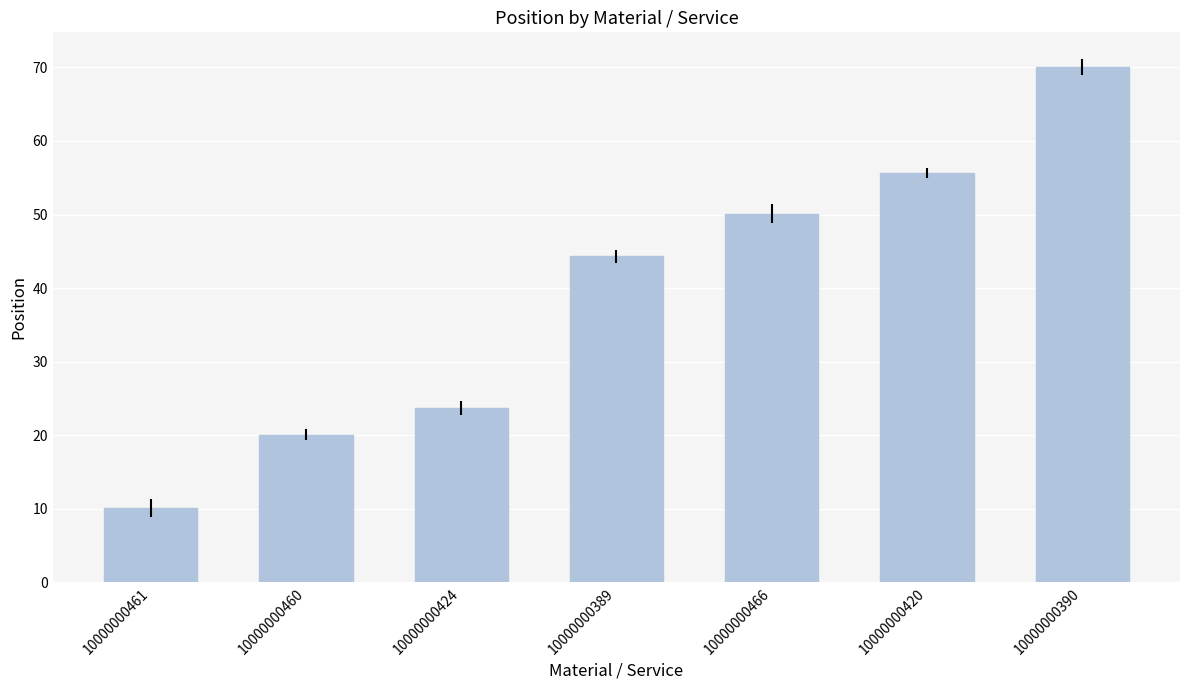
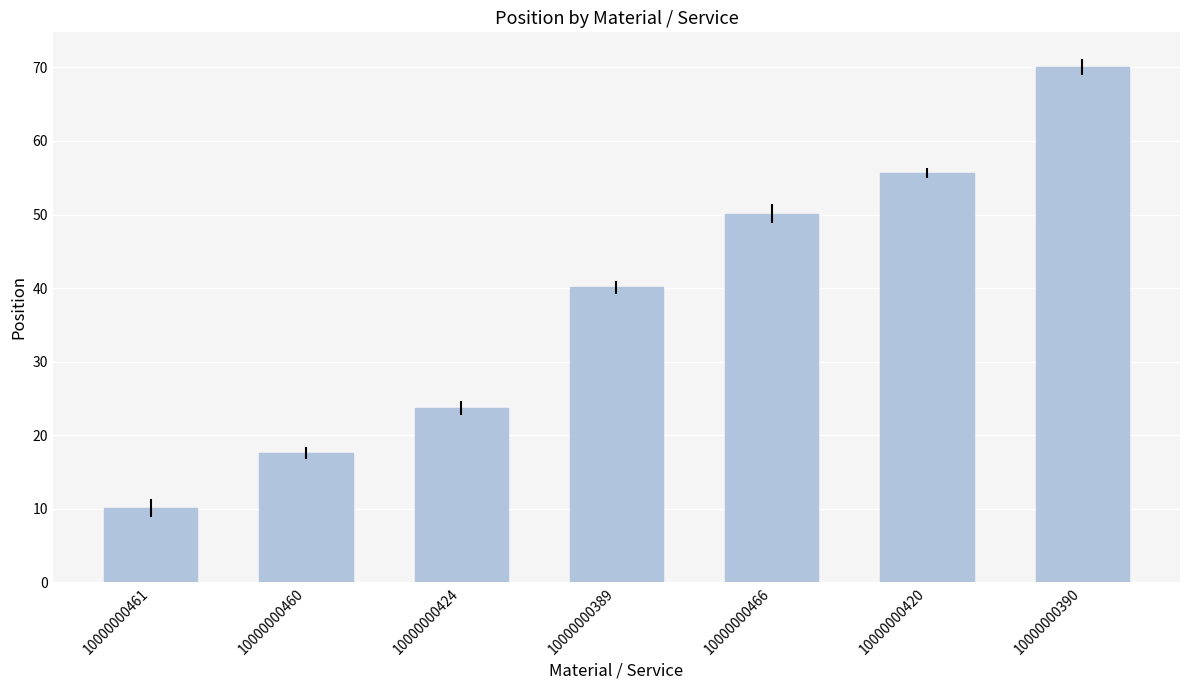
  {
    "10000000461": 10,
-   "10000000460": 20,
+   "10000000460": 18,
    "10000000424": 24,
-   "10000000389": 44,
+   "10000000389": 40,
    "10000000466": 50,
    "10000000420": 56,
    "10000000390": 70
  }
